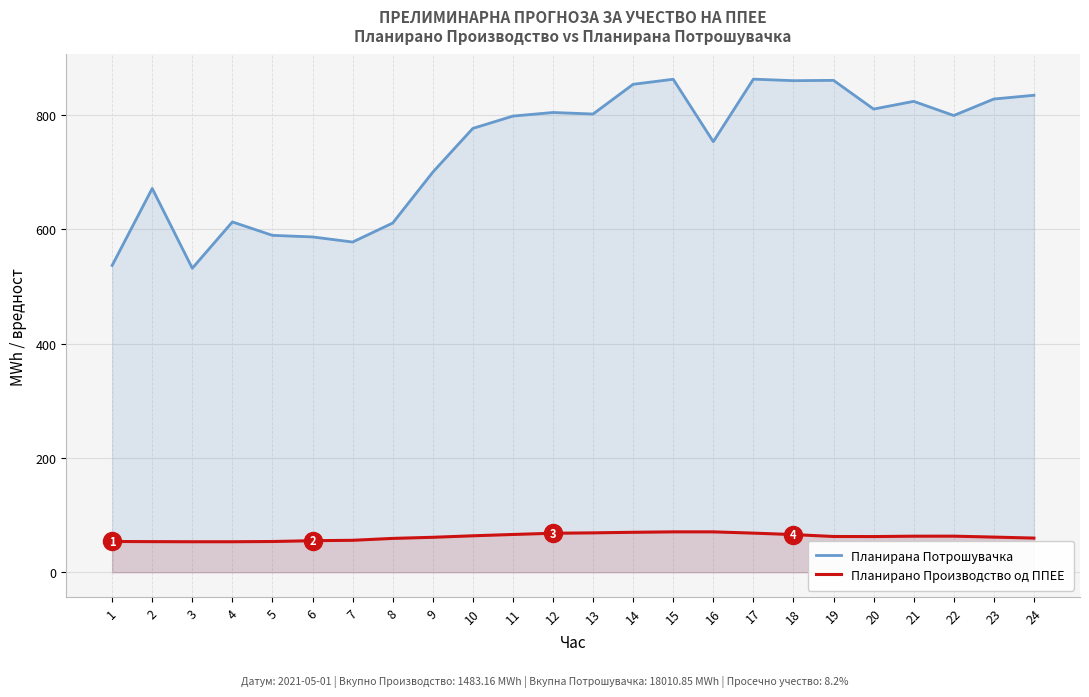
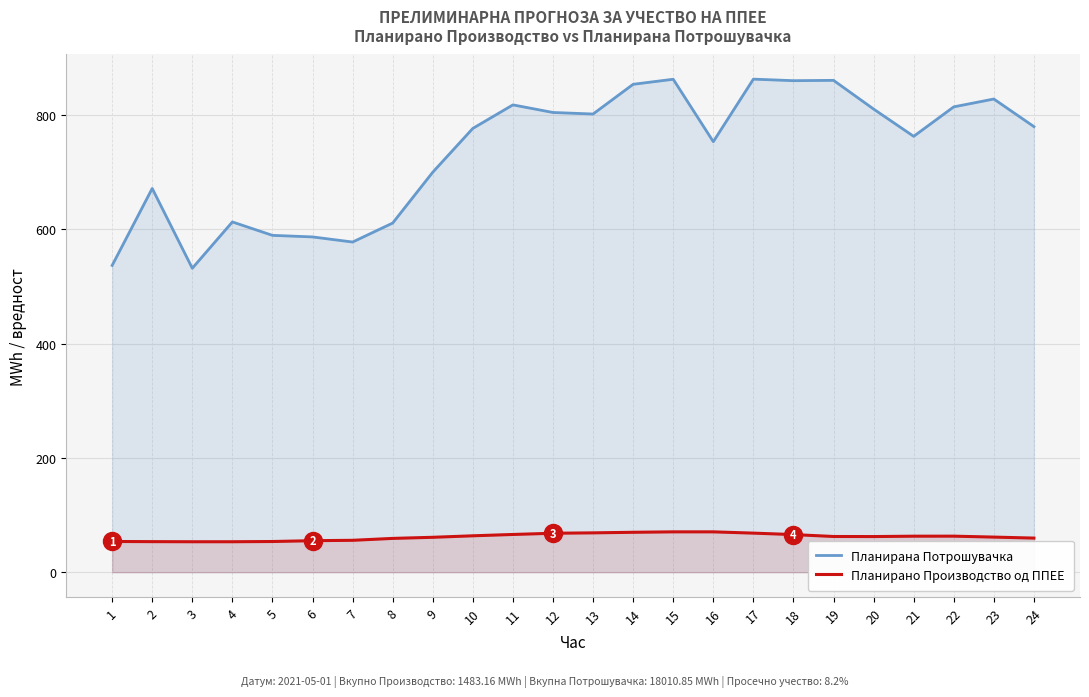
  {
    "Планирана Потрошувачка": {
      "1": 540,
      "2": 670,
      "3": 530,
      "4": 610,
      "5": 590,
      "6": 590,
      "7": 580,
      "8": 610,
      "9": 700,
      "10": 780,
-     "11": 800,
+     "11": 820,
      "12": 800,
      "13": 800,
      "14": 850,
      "15": 860,
      "16": 750,
      "17": 860,
      "18": 860,
      "19": 860,
      "20": 810,
-     "21": 820,
-     "22": 800,
+     "21": 760,
+     "22": 810,
      "23": 830,
-     "24": 830
+     "24": 780
    }
  }
